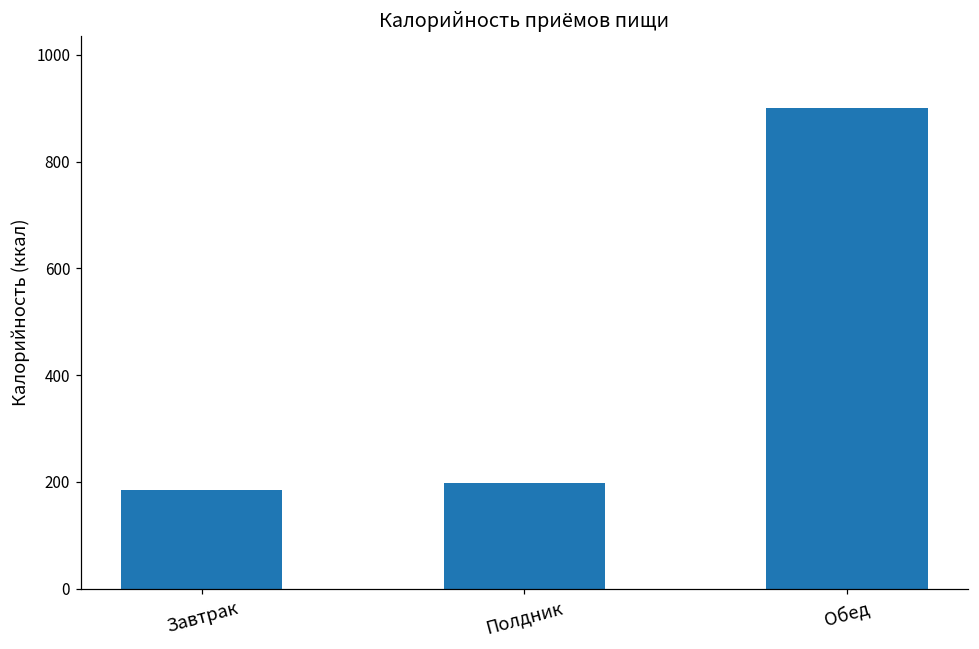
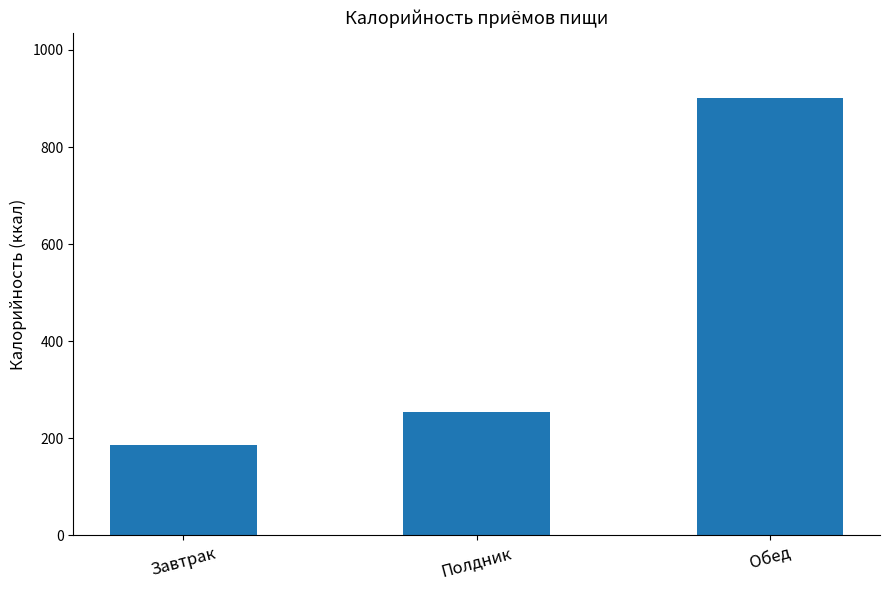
  {
    "Завтрак": 190,
-   "Полдник": 200,
+   "Полдник": 250,
    "Обед": 900
  }
